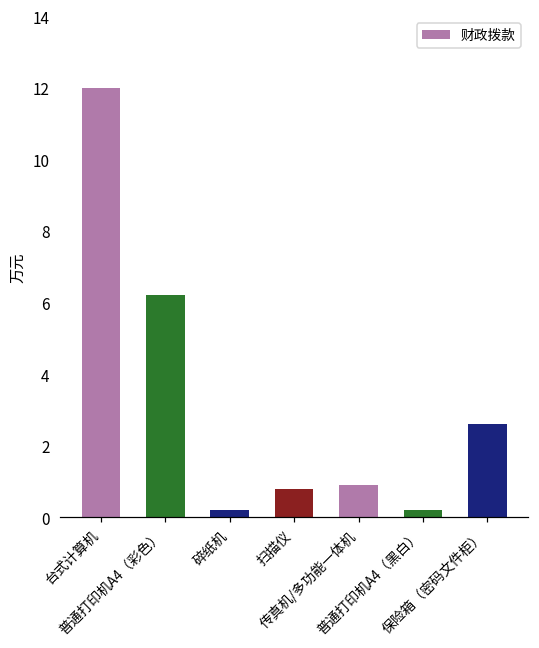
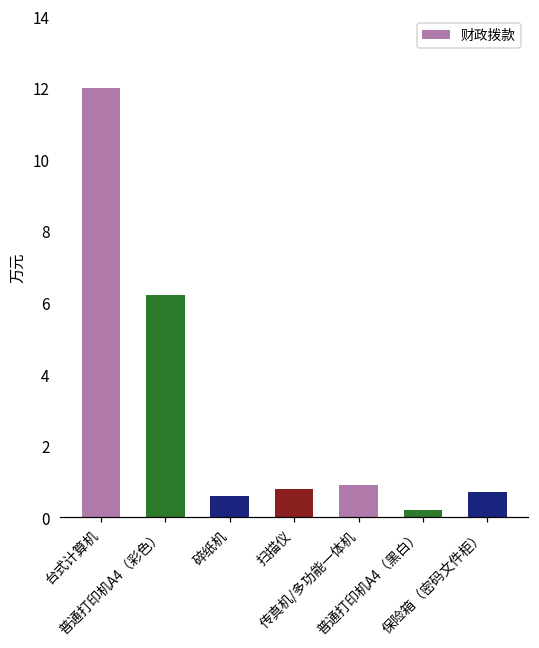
  {
    "台式计算机": 12.0,
    "普通打印机A4（彩色）": 6.2,
-   "碎纸机": 0.2,
+   "碎纸机": 0.6,
    "扫描仪": 0.8,
    "传真机/多功能一体机": 0.9,
    "普通打印机A4（黑白）": 0.2,
-   "保险箱（密码文件柜）": 2.6
+   "保险箱（密码文件柜）": 0.7
  }
